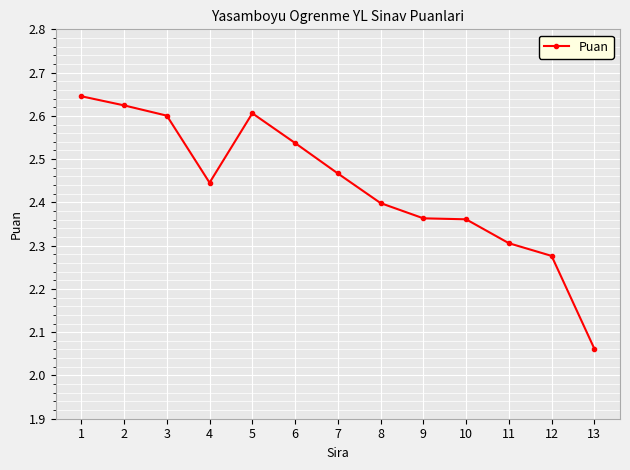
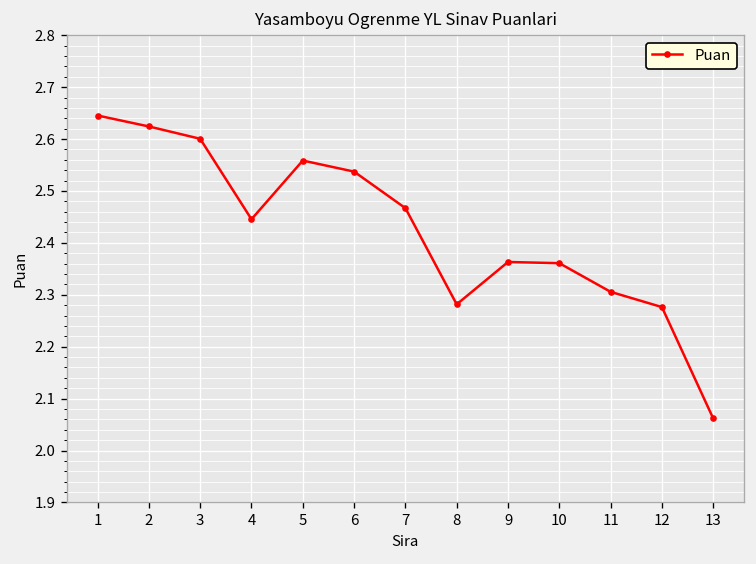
  {
    "1": 2.65,
    "2": 2.62,
    "3": 2.60,
    "4": 2.45,
-   "5": 2.61,
+   "5": 2.56,
    "6": 2.54,
    "7": 2.47,
-   "8": 2.40,
+   "8": 2.28,
    "9": 2.36,
    "10": 2.36,
    "11": 2.31,
    "12": 2.28,
    "13": 2.06
  }
